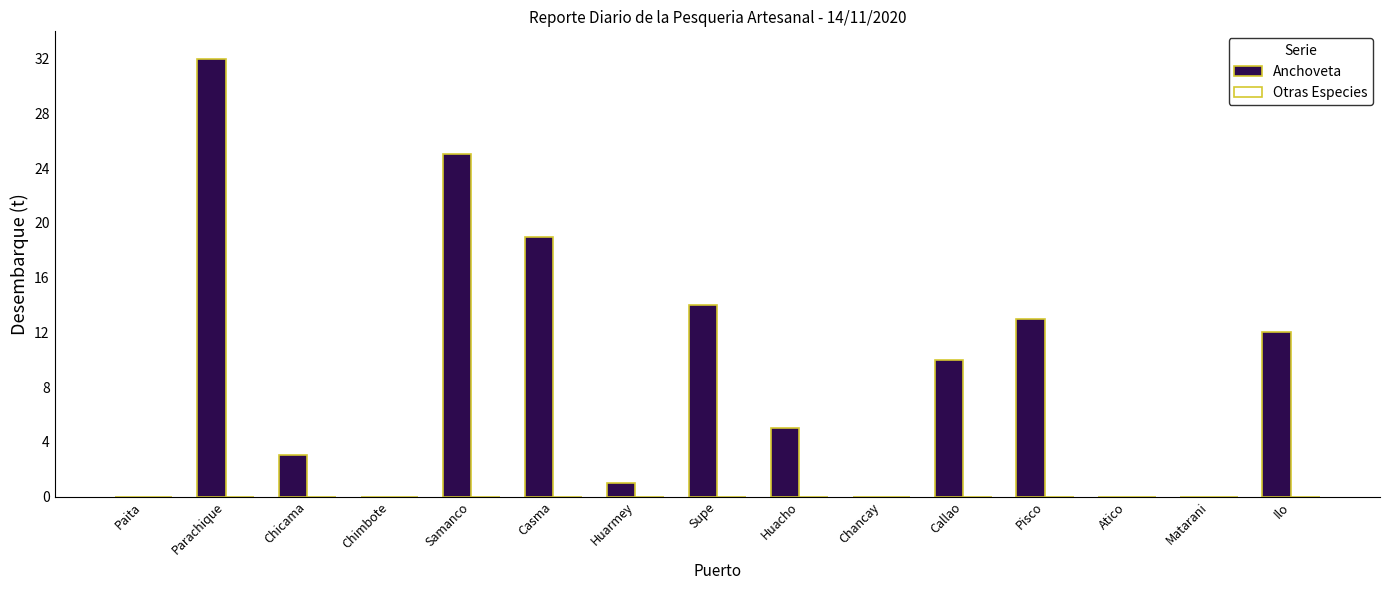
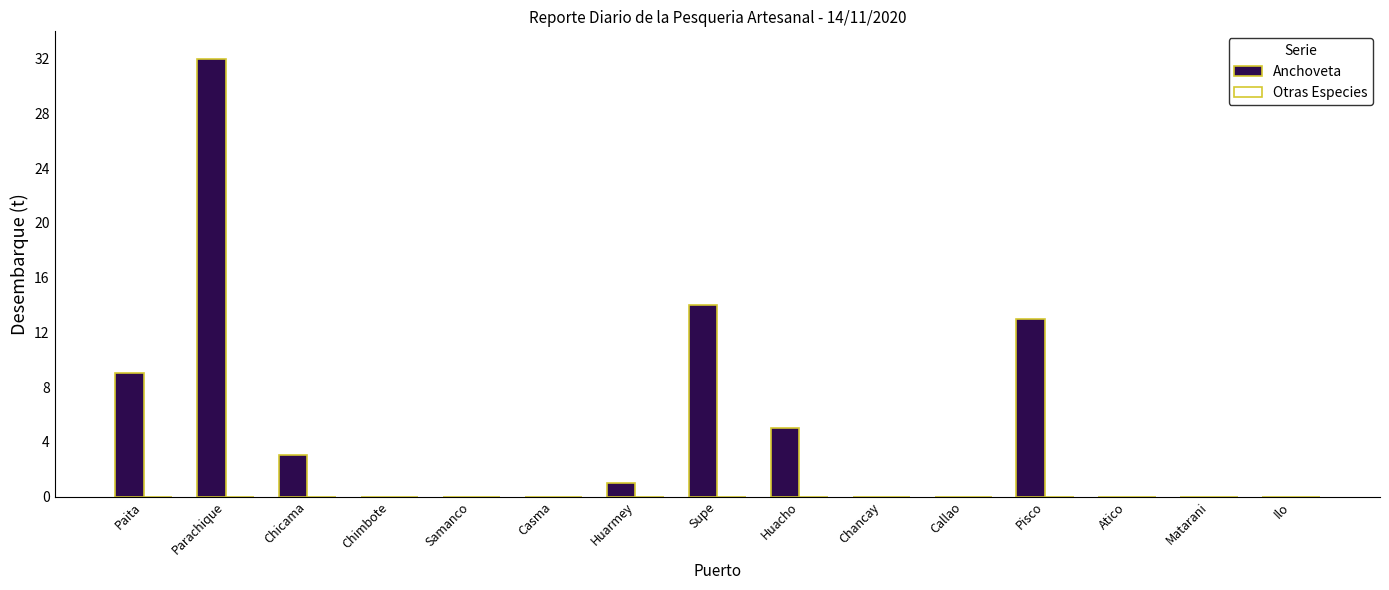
  {
    "Anchoveta": {
-     "Paita": 0,
+     "Paita": 9,
      "Parachique": 32,
      "Chicama": 3,
      "Chimbote": 0,
-     "Samanco": 25,
-     "Casma": 19,
+     "Samanco": 0,
+     "Casma": 0,
      "Huarmey": 1,
      "Supe": 14,
      "Huacho": 5,
      "Chancay": 0,
-     "Callao": 10,
+     "Callao": 0,
      "Pisco": 13,
      "Atico": 0,
      "Matarani": 0,
-     "Ilo": 12
+     "Ilo": 0
    },
    "Otras Especies": {
      "Paita": 0,
      "Parachique": 0,
      "Chicama": 0,
      "Chimbote": 0,
      "Samanco": 0,
      "Casma": 0,
      "Huarmey": 0,
      "Supe": 0,
      "Huacho": 0,
      "Chancay": 0,
      "Callao": 0,
      "Pisco": 0,
      "Atico": 0,
      "Matarani": 0,
      "Ilo": 0
    }
  }
